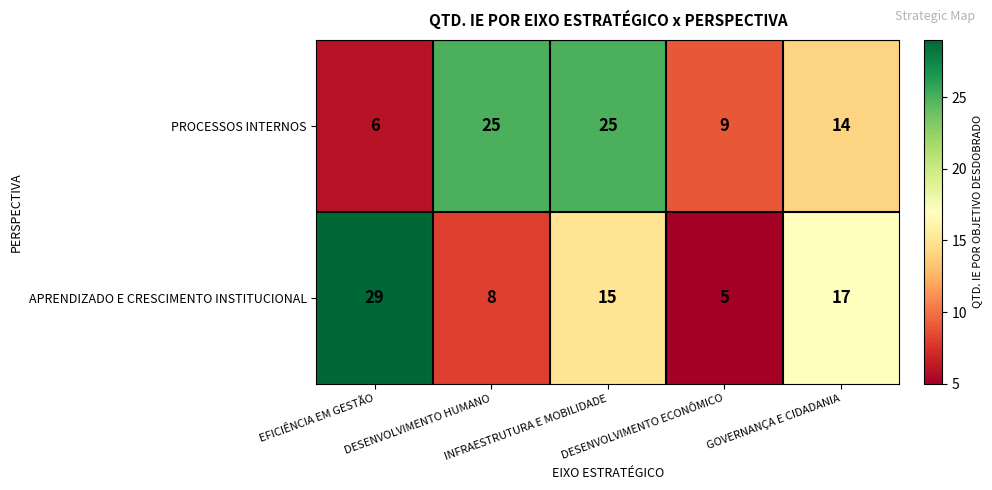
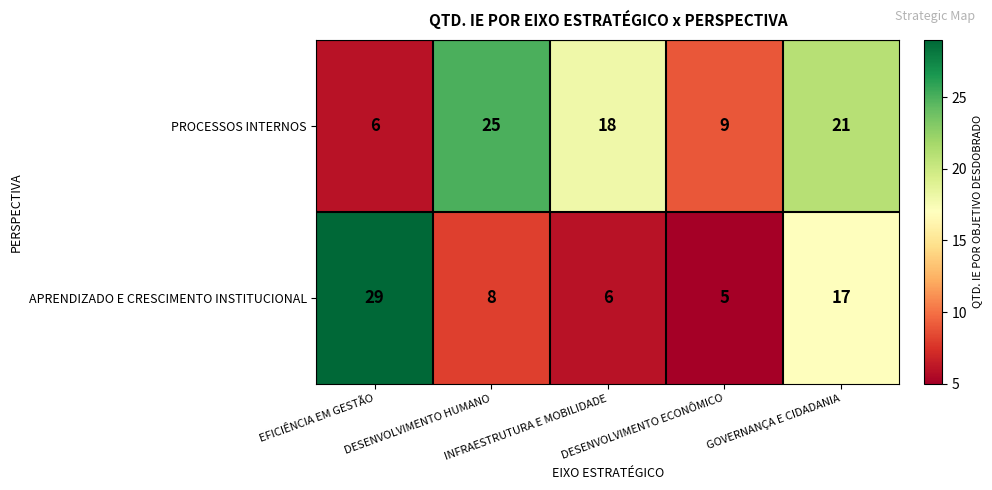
  {
    "PROCESSOS INTERNOS": {
      "EFICIÊNCIA EM GESTÃO": 6,
      "DESENVOLVIMENTO HUMANO": 25,
-     "INFRAESTRUTURA E MOBILIDADE": 25,
+     "INFRAESTRUTURA E MOBILIDADE": 18,
      "DESENVOLVIMENTO ECONÔMICO": 9,
-     "GOVERNANÇA E CIDADANIA": 14
+     "GOVERNANÇA E CIDADANIA": 21
    },
    "APRENDIZADO E CRESCIMENTO INSTITUCIONAL": {
      "EFICIÊNCIA EM GESTÃO": 29,
      "DESENVOLVIMENTO HUMANO": 8,
-     "INFRAESTRUTURA E MOBILIDADE": 15,
+     "INFRAESTRUTURA E MOBILIDADE": 6,
      "DESENVOLVIMENTO ECONÔMICO": 5,
      "GOVERNANÇA E CIDADANIA": 17
    }
  }
